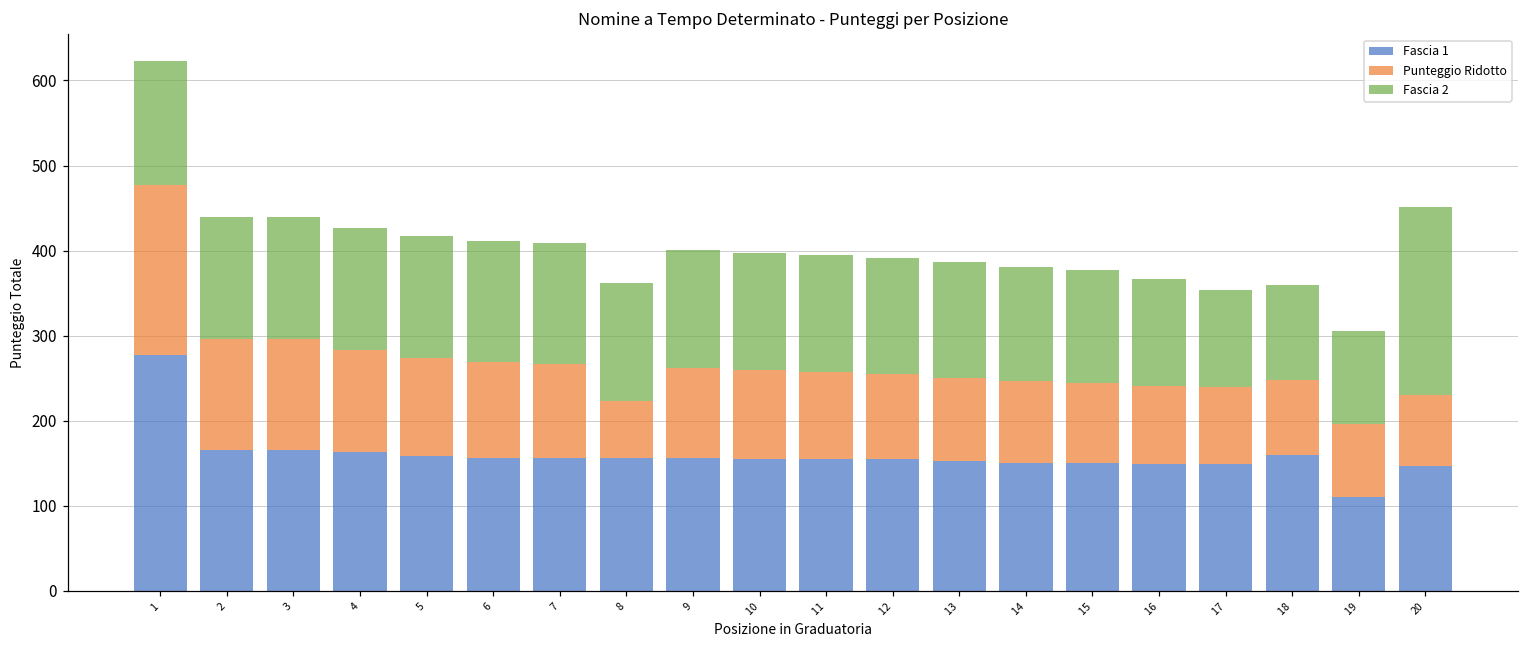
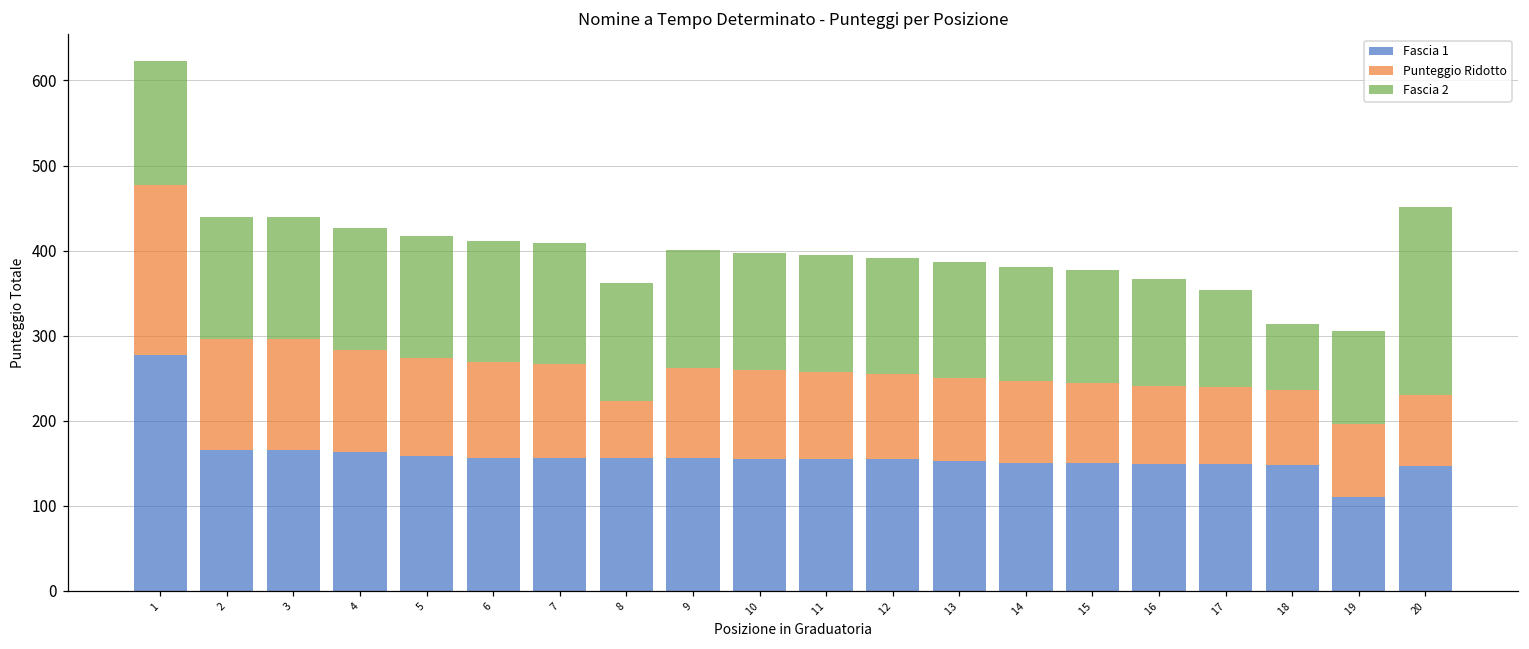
  {
    "Fascia 1": {
      "1": 280,
      "2": 170,
      "3": 170,
      "4": 160,
      "5": 160,
      "6": 160,
      "7": 160,
      "8": 160,
      "9": 160,
      "10": 160,
      "11": 160,
      "12": 150,
      "13": 150,
      "14": 150,
      "15": 150,
      "16": 150,
      "17": 150,
-     "18": 160,
+     "18": 150,
      "19": 110,
      "20": 150
    },
    "Punteggio Ridotto": {
      "1": 200,
      "2": 130,
      "3": 130,
      "4": 120,
      "5": 120,
      "6": 110,
      "7": 110,
      "8": 70,
      "9": 110,
      "10": 100,
      "11": 100,
      "12": 100,
      "13": 100,
      "14": 100,
      "15": 90,
      "16": 90,
      "17": 90,
      "18": 90,
      "19": 90,
      "20": 80
    },
    "Fascia 2": {
      "1": 150,
      "2": 140,
      "3": 140,
      "4": 140,
      "5": 140,
      "6": 140,
      "7": 140,
      "8": 140,
      "9": 140,
      "10": 140,
      "11": 140,
      "12": 140,
      "13": 140,
      "14": 130,
      "15": 130,
      "16": 130,
      "17": 110,
-     "18": 110,
+     "18": 80,
      "19": 110,
      "20": 220
    }
  }
